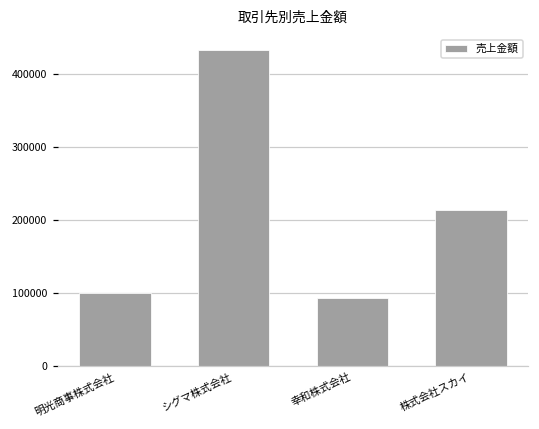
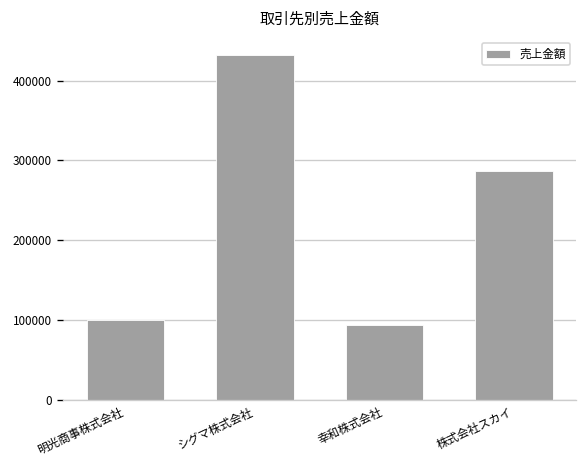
  {
    "明光商事株式会社": 100000,
    "シグマ株式会社": 430000,
    "幸和株式会社": 90000,
-   "株式会社スカイ": 210000
+   "株式会社スカイ": 290000
  }
